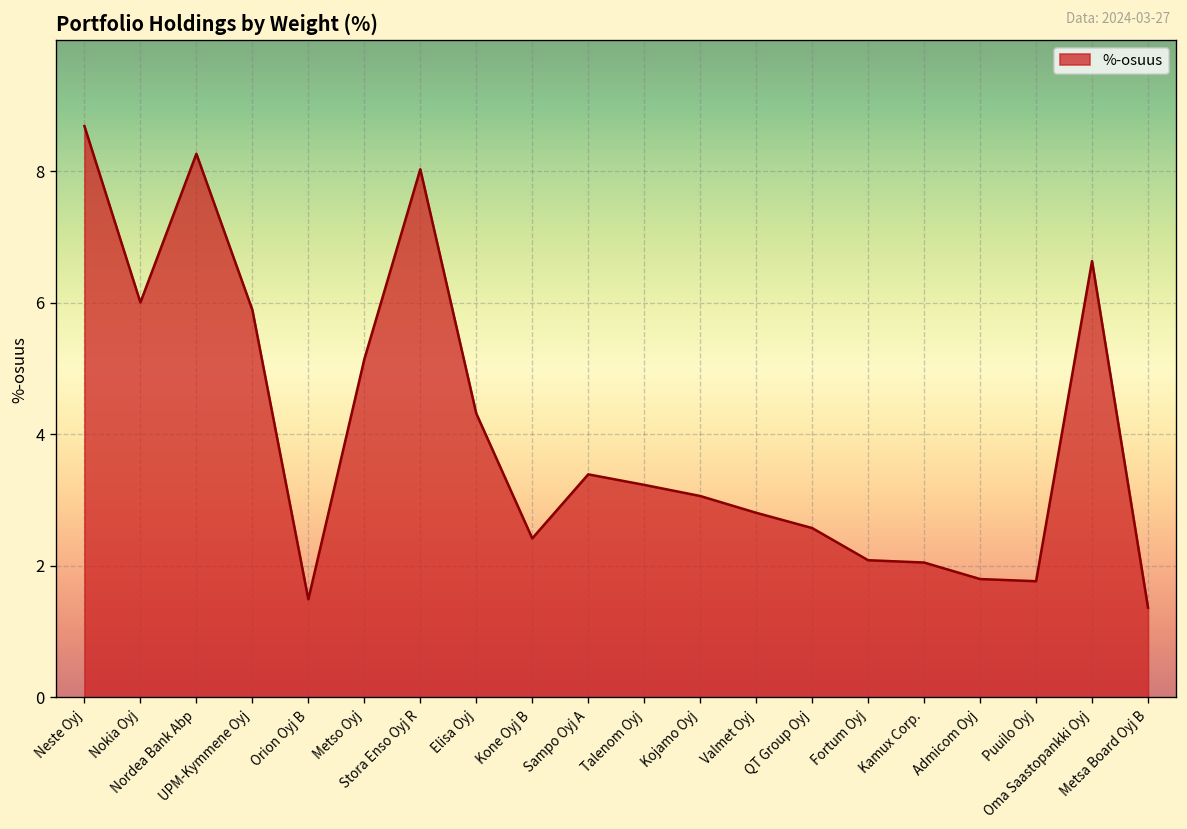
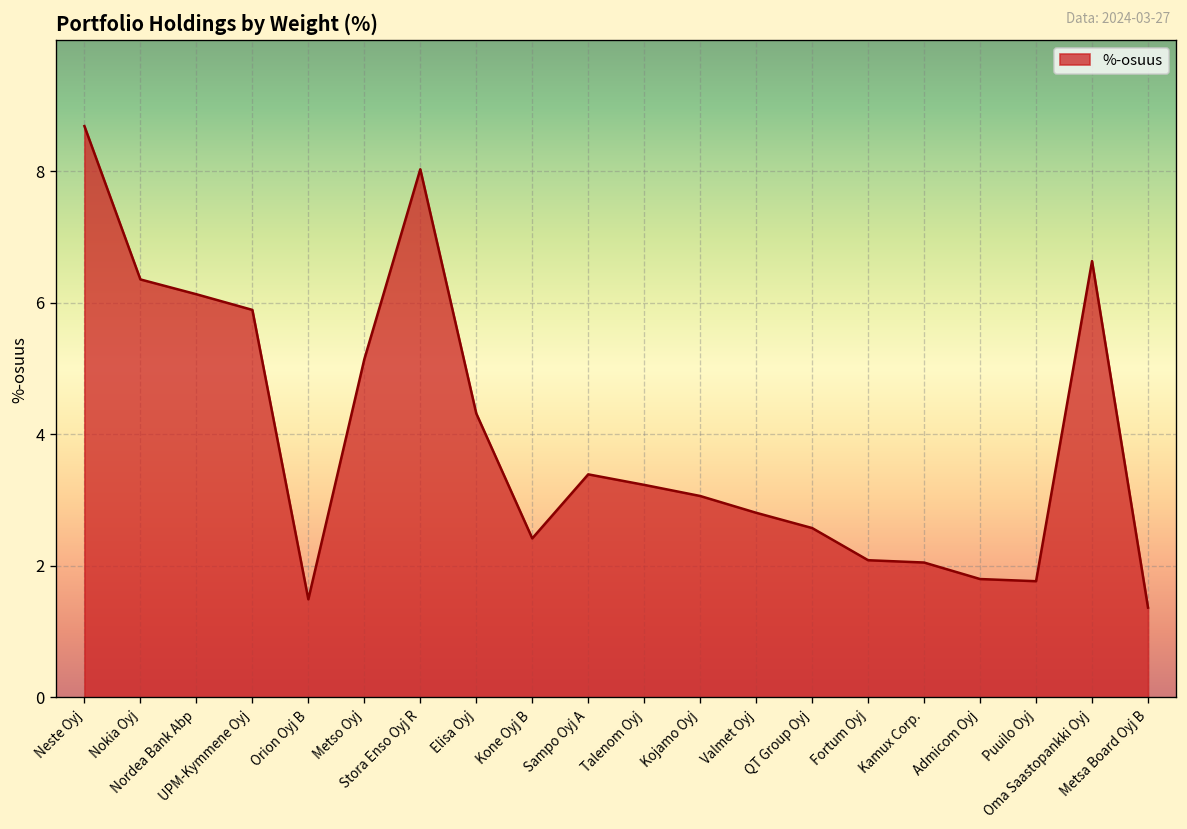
  {
    "Neste Oyj": 8.7,
-   "Nokia Oyj": 6.0,
-   "Nordea Bank Abp": 8.3,
+   "Nokia Oyj": 6.4,
+   "Nordea Bank Abp": 6.1,
    "UPM-Kymmene Oyj": 5.9,
    "Orion Oyj B": 1.5,
    "Metso Oyj": 5.1,
    "Stora Enso Oyj R": 8.0,
    "Elisa Oyj": 4.3,
    "Kone Oyj B": 2.4,
    "Sampo Oyj A": 3.4,
    "Talenom Oyj": 3.2,
    "Kojamo Oyj": 3.1,
    "Valmet Oyj": 2.8,
    "QT Group Oyj": 2.6,
    "Fortum Oyj": 2.1,
    "Kamux Corp.": 2.0,
    "Admicom Oyj": 1.8,
    "Puuilo Oyj": 1.8,
    "Oma Saastopankki Oyj": 6.6,
    "Metsa Board Oyj B": 1.4
  }
